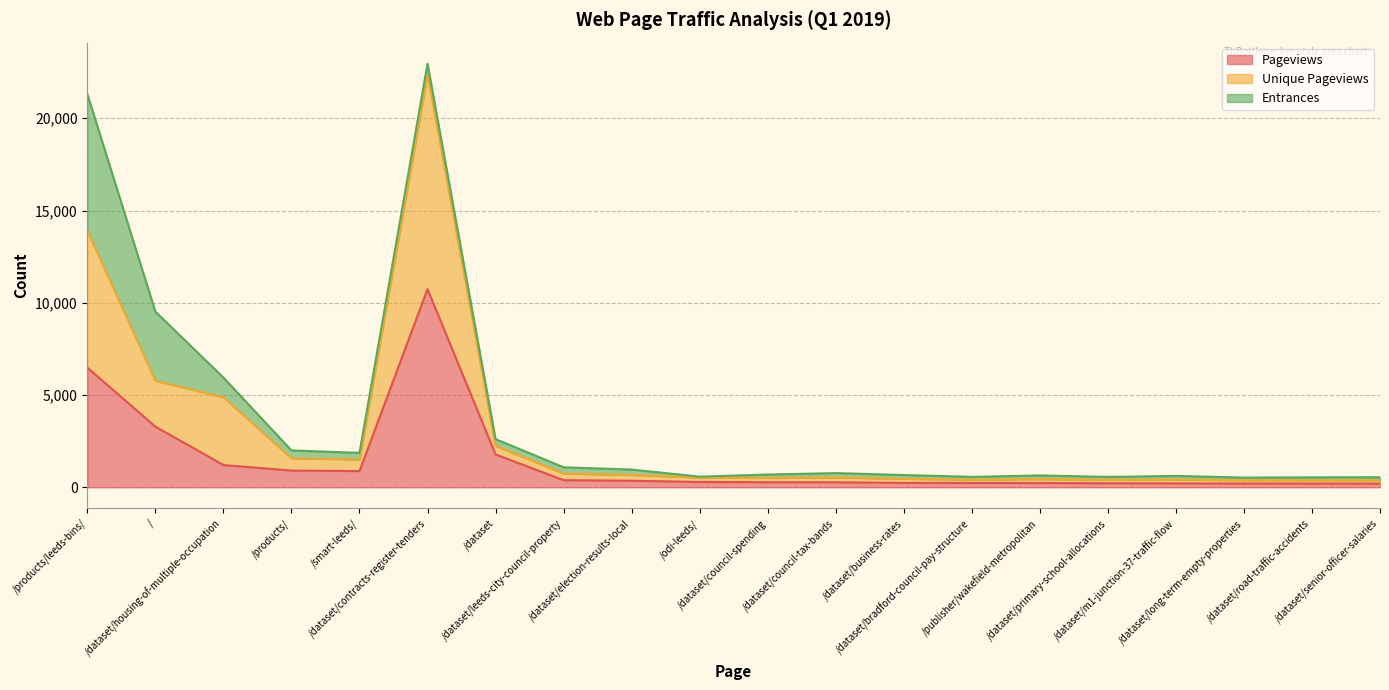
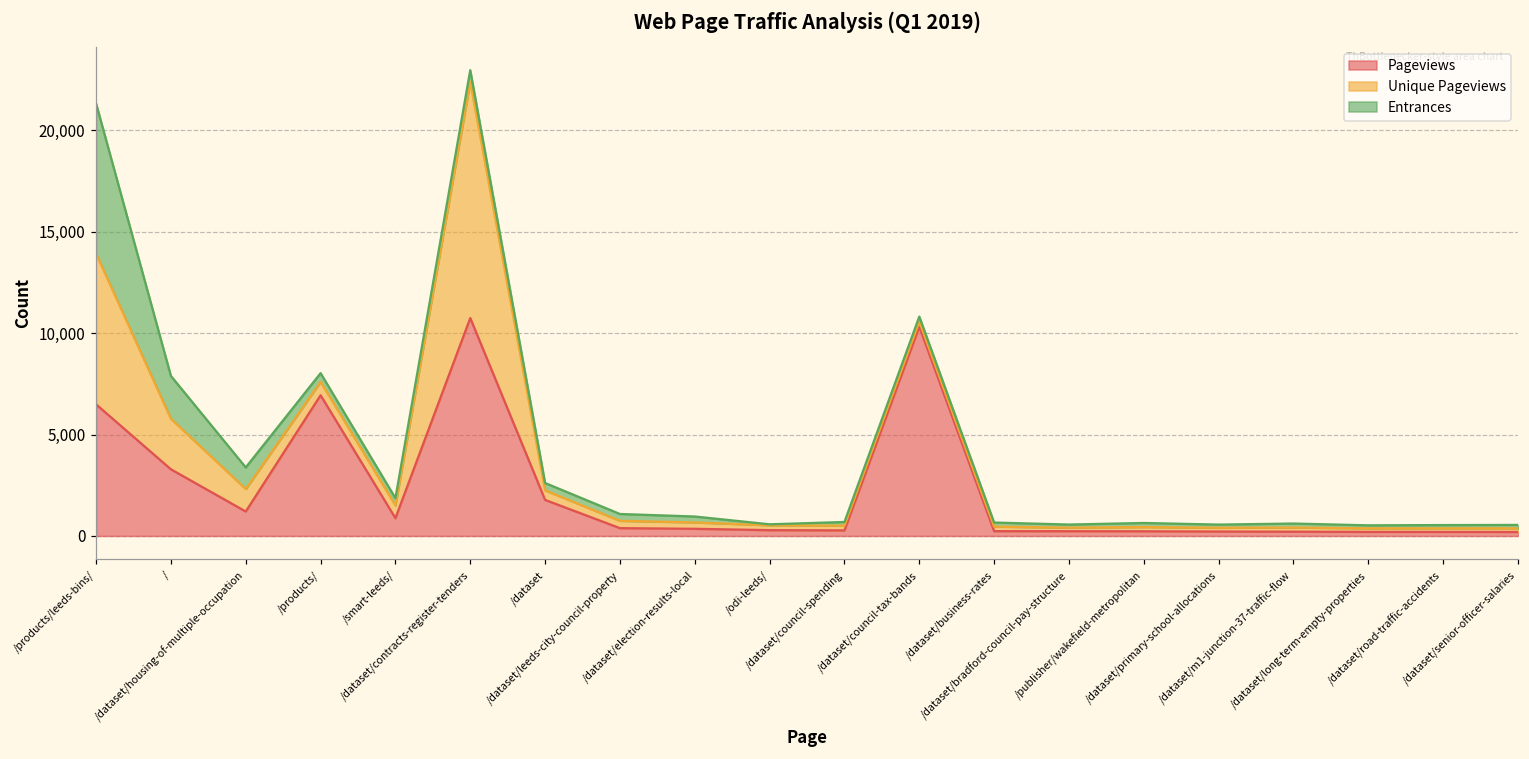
  {
    "Pageviews": {
      "/products/leeds-bins/": "6,500",
      "/": "3,300",
      "/dataset/housing-of-multiple-occupation": "1,200",
-     "/products/": "900",
+     "/products/": "6,900",
      "/smart-leeds/": "900",
      "/dataset/contracts-register-tenders": "10,700",
      "/dataset": "1,800",
      "/dataset/leeds-city-council-property": "400",
      "/dataset/election-results-local": "400",
      "/odi-leeds/": "300",
      "/dataset/council-spending": "300",
-     "/dataset/council-tax-bands": "300",
+     "/dataset/council-tax-bands": "10,300",
      "/dataset/business-rates": "200",
      "/dataset/bradford-council-pay-structure": "200",
      "/publisher/wakefield-metropolitan": "200",
      "/dataset/primary-school-allocations": "200",
      "/dataset/m1-junction-37-traffic-flow": "200",
      "/dataset/long-term-empty-properties": "200",
      "/dataset/road-traffic-accidents": "200",
      "/dataset/senior-officer-salaries": "200"
    },
    "Unique Pageviews": {
      "/products/leeds-bins/": "7,400",
      "/": "2,500",
-     "/dataset/housing-of-multiple-occupation": "3,700",
+     "/dataset/housing-of-multiple-occupation": "1,100",
      "/products/": "700",
      "/smart-leeds/": "600",
      "/dataset/contracts-register-tenders": "11,600",
      "/dataset": "500",
      "/dataset/leeds-city-council-property": "400",
      "/dataset/election-results-local": "300",
      "/dataset/council-spending": "200",
      "/dataset/council-tax-bands": "300",
      "/dataset/business-rates": "200",
      "/dataset/bradford-council-pay-structure": "200",
      "/publisher/wakefield-metropolitan": "200",
      "/dataset/primary-school-allocations": "200",
      "/dataset/m1-junction-37-traffic-flow": "200",
      "/dataset/long-term-empty-properties": "200",
      "/dataset/road-traffic-accidents": "200",
      "/dataset/senior-officer-salaries": "200"
    },
    "Entrances": {
      "/products/leeds-bins/": "7,400",
-     "/": "3,700",
+     "/": "2,100",
      "/dataset/housing-of-multiple-occupation": "1,100",
      "/products/": "400",
      "/smart-leeds/": "400",
      "/dataset/contracts-register-tenders": "600",
      "/dataset": "400",
      "/dataset/leeds-city-council-property": "300",
      "/dataset/election-results-local": "300",
      "/dataset/council-spending": "200",
      "/dataset/council-tax-bands": "200",
      "/dataset/business-rates": "200",
      "/dataset/bradford-council-pay-structure": "200",
      "/publisher/wakefield-metropolitan": "200",
      "/dataset/primary-school-allocations": "200",
      "/dataset/m1-junction-37-traffic-flow": "200",
      "/dataset/long-term-empty-properties": "100",
      "/dataset/road-traffic-accidents": "200",
      "/dataset/senior-officer-salaries": "200"
    }
  }
